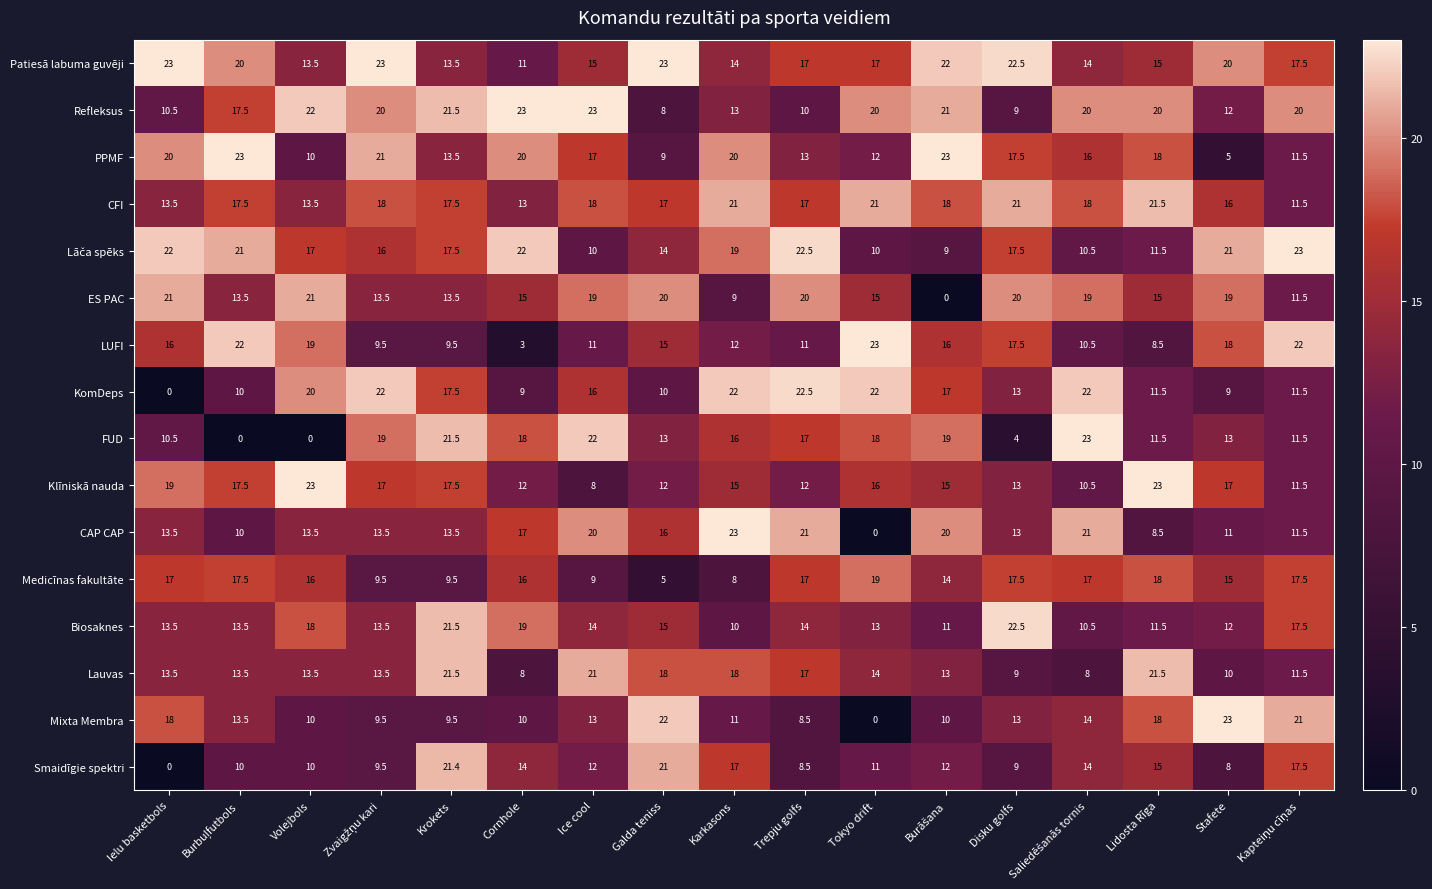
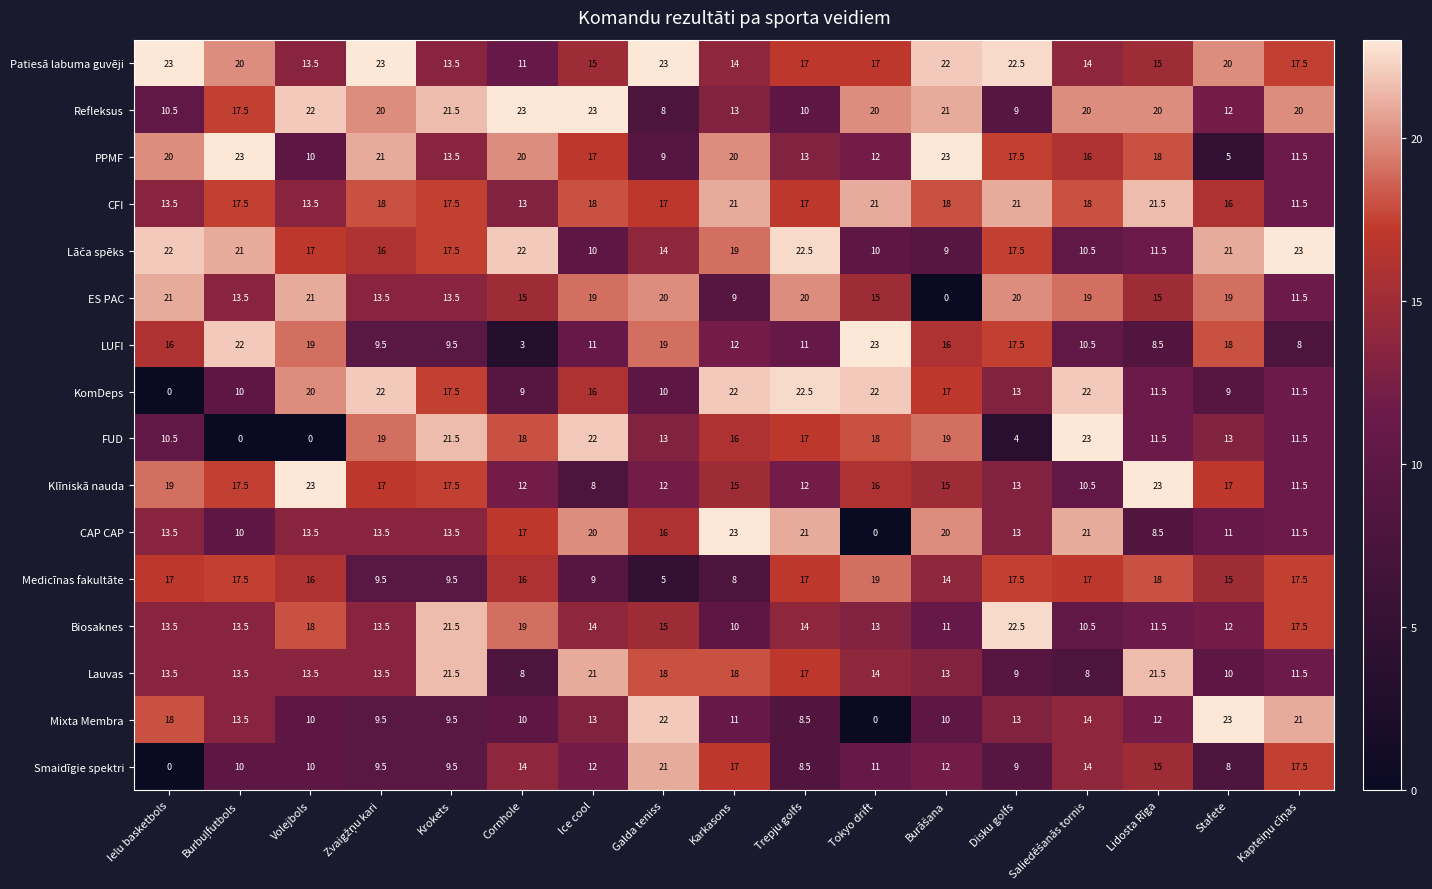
  {
    "LUFI": {
      "Ielu basketbols": 16,
      "Burbuļfutbols": 22,
      "Volejbols": 19,
      "Zvaigžņu kari": 9.5,
      "Krokets": 9.5,
      "Cornhole": 3,
      "Ice cool": 11,
-     "Galda teniss": 15,
+     "Galda teniss": 19,
      "Karkasons": 12,
      "Trepju golfs": 11,
      "Tokyo drift": 23,
      "Burāšana": 16,
      "Disku golfs": 17.5,
      "Saliedēšanās tornis": 10.5,
      "Lidosta Rīga": 8.5,
      "Stafete": 18,
-     "Kapteiņu cīņas": 22
+     "Kapteiņu cīņas": 8
    },
    "Mixta Membra": {
      "Ielu basketbols": 18,
      "Burbuļfutbols": 13.5,
      "Volejbols": 10,
      "Zvaigžņu kari": 9.5,
      "Krokets": 9.5,
      "Cornhole": 10,
      "Ice cool": 13,
      "Galda teniss": 22,
      "Karkasons": 11,
      "Trepju golfs": 8.5,
      "Tokyo drift": 0,
      "Burāšana": 10,
      "Disku golfs": 13,
      "Saliedēšanās tornis": 14,
-     "Lidosta Rīga": 18,
+     "Lidosta Rīga": 12,
      "Stafete": 23,
      "Kapteiņu cīņas": 21
    },
    "Smaidīgie spektri": {
      "Ielu basketbols": 0,
      "Burbuļfutbols": 10,
      "Volejbols": 10,
      "Zvaigžņu kari": 9.5,
-     "Krokets": 21.4,
+     "Krokets": 9.5,
      "Cornhole": 14,
      "Ice cool": 12,
      "Galda teniss": 21,
      "Karkasons": 17,
      "Trepju golfs": 8.5,
      "Tokyo drift": 11,
      "Burāšana": 12,
      "Disku golfs": 9,
      "Saliedēšanās tornis": 14,
      "Lidosta Rīga": 15,
      "Stafete": 8,
      "Kapteiņu cīņas": 17.5
    }
  }
